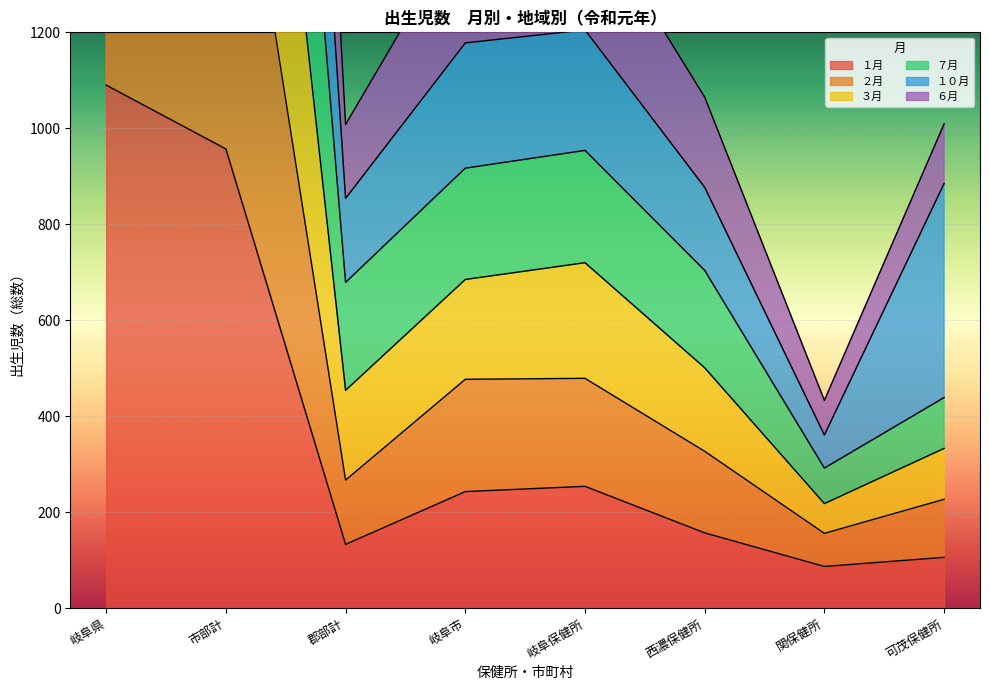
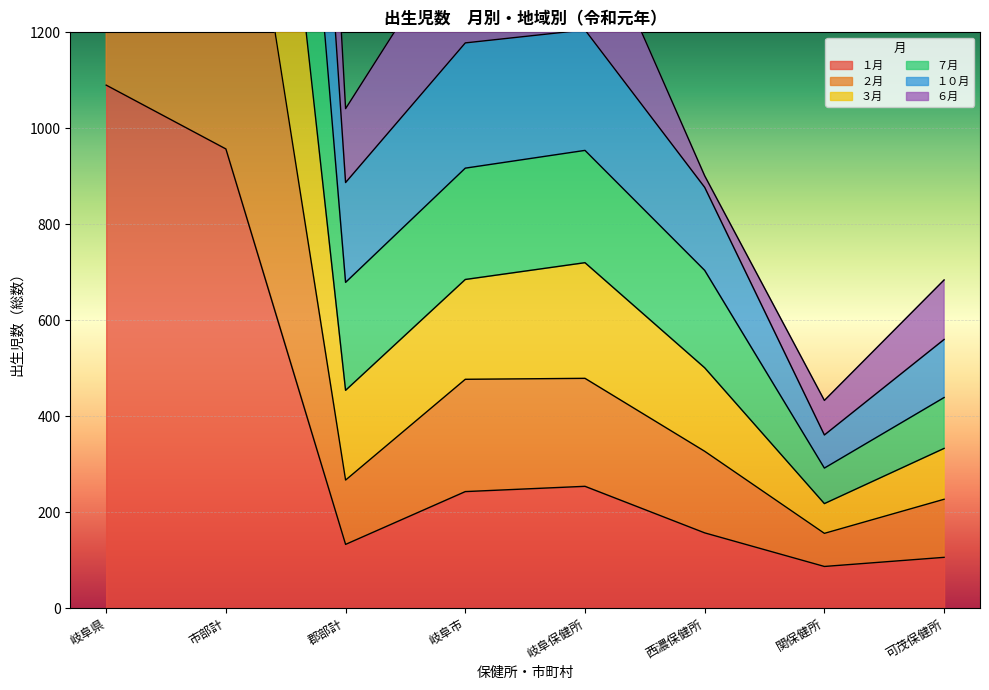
  {
    "３月": {
      "郡部計": 190,
      "岐阜市": 210,
      "岐阜保健所": 240,
      "西濃保健所": 170,
      "関保健所": 60,
      "可茂保健所": 110
    },
    "７月": {
      "郡部計": 230,
      "岐阜市": 230,
      "岐阜保健所": 230,
      "西濃保健所": 200,
      "関保健所": 70,
      "可茂保健所": 110
    },
    "１０月": {
-     "郡部計": 180,
+     "郡部計": 210,
      "岐阜市": 260,
      "西濃保健所": 170,
      "関保健所": 70,
-     "可茂保健所": 450
+     "可茂保健所": 120
    },
    "６月": {
      "郡部計": 150,
-     "西濃保健所": 190,
+     "西濃保健所": 20,
      "関保健所": 70,
      "可茂保健所": 120
    }
  }
